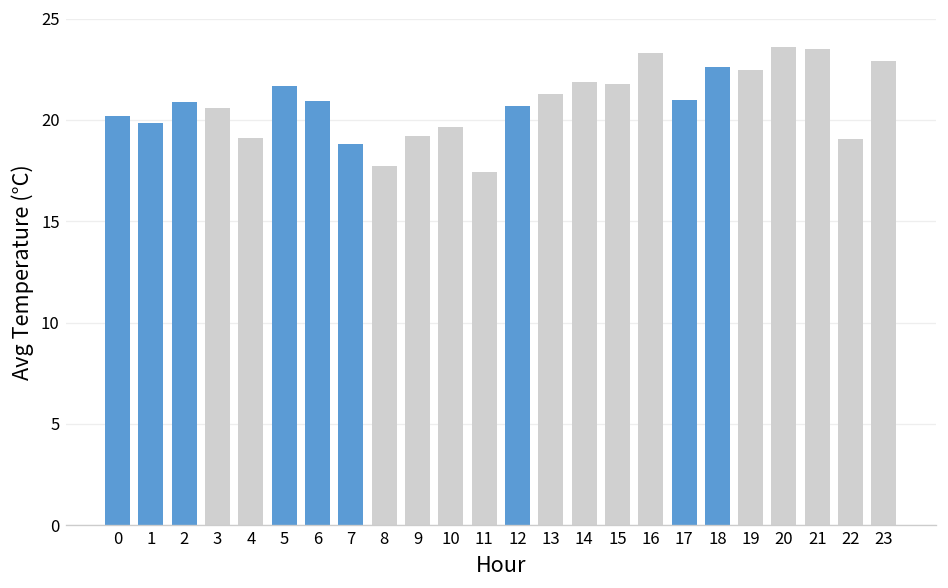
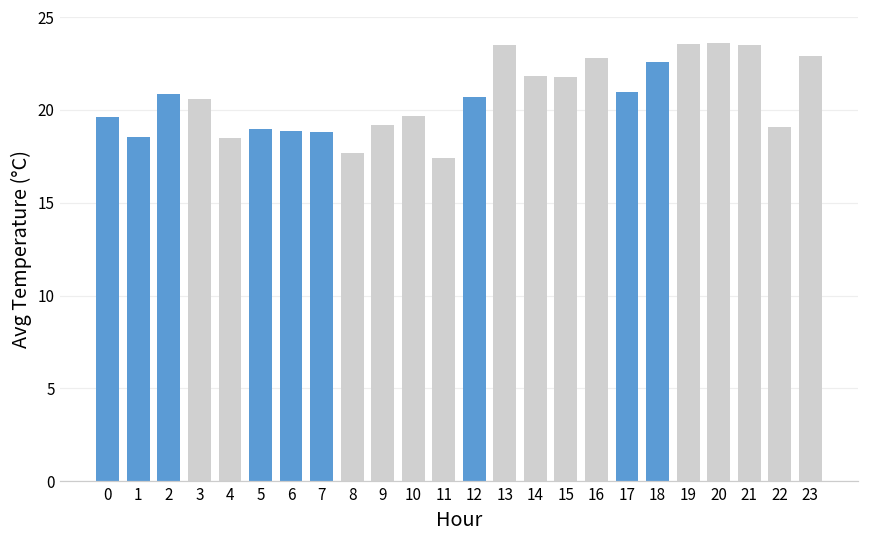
  {
-   "0": 20.2,
-   "1": 19.9,
+   "0": 19.6,
+   "1": 18.5,
    "2": 20.9,
    "3": 20.6,
-   "4": 19.1,
-   "5": 21.7,
-   "6": 20.9,
+   "4": 18.5,
+   "5": 19.0,
+   "6": 18.9,
    "7": 18.8,
    "8": 17.7,
    "9": 19.2,
    "10": 19.7,
    "11": 17.4,
    "12": 20.7,
-   "13": 21.3,
+   "13": 23.5,
    "14": 21.9,
    "15": 21.8,
-   "16": 23.3,
+   "16": 22.8,
    "17": 21.0,
    "18": 22.6,
-   "19": 22.4,
+   "19": 23.6,
    "20": 23.6,
    "21": 23.5,
    "22": 19.1,
    "23": 22.9
  }
